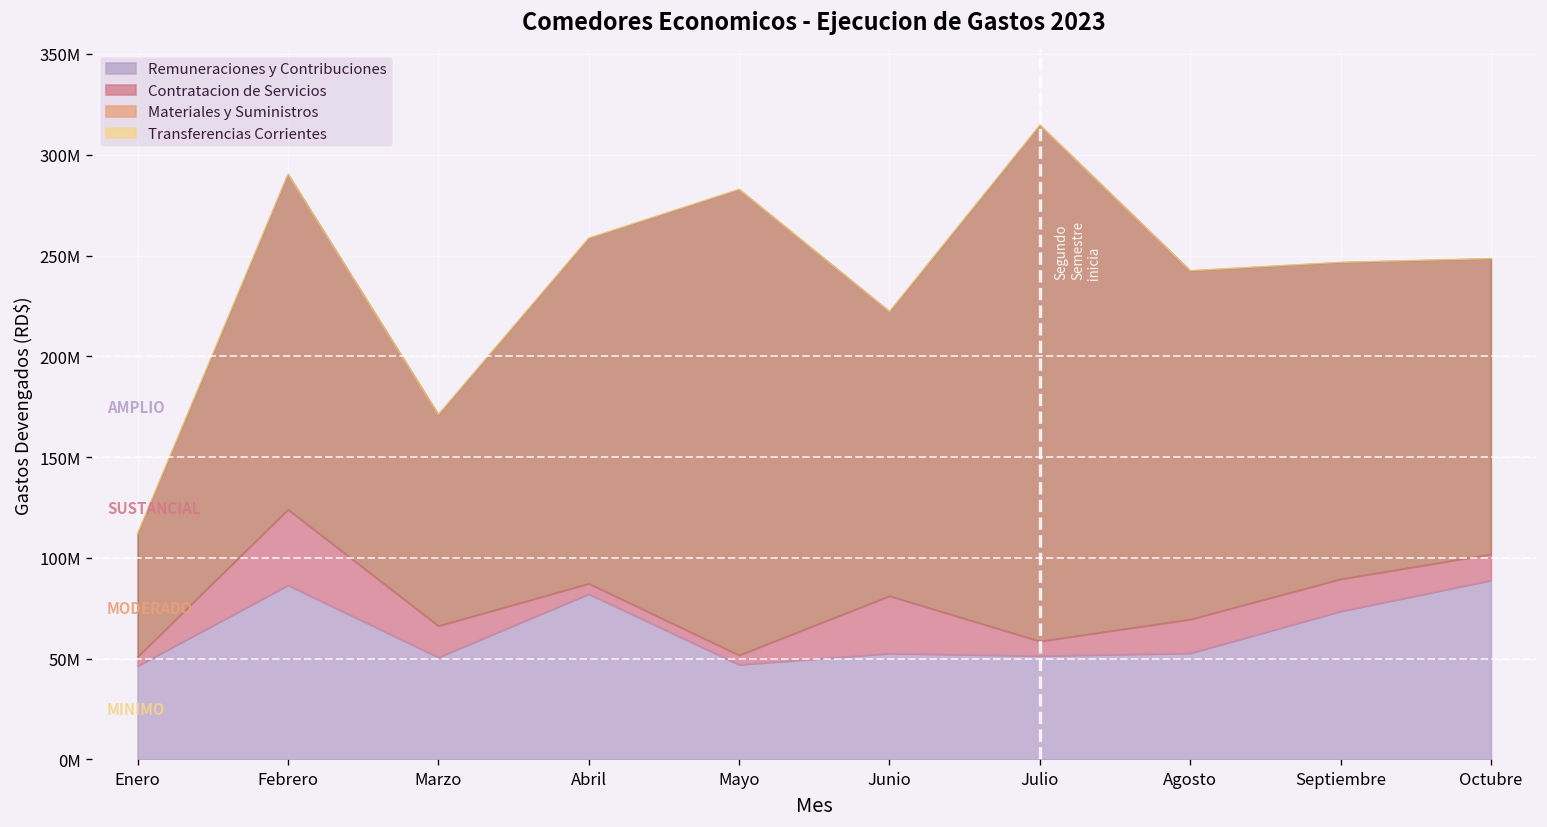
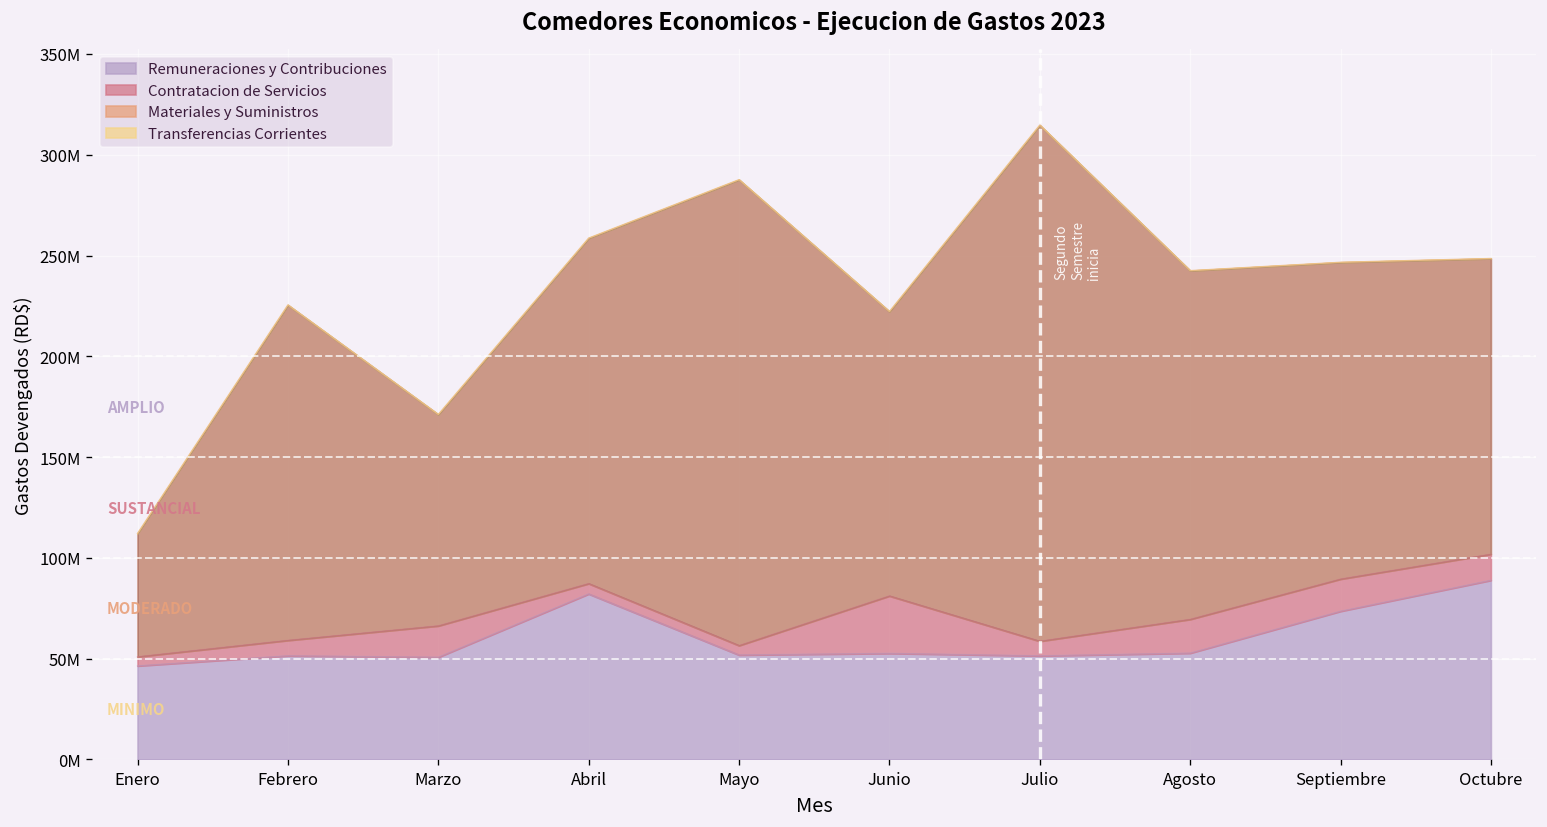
  {
    "Remuneraciones y Contribuciones": {
      "Enero": 46000000,
-     "Febrero": 86000000,
+     "Febrero": 51000000,
      "Marzo": 51000000,
      "Abril": 82000000,
-     "Mayo": 47000000,
+     "Mayo": 52000000,
      "Junio": 53000000,
      "Julio": 51000000,
      "Agosto": 53000000,
      "Septiembre": 74000000,
      "Octubre": 89000000
    },
    "Contratacion de Servicios": {
      "Enero": 5000000,
-     "Febrero": 38000000,
+     "Febrero": 8000000,
      "Marzo": 16000000,
      "Abril": 5000000,
      "Mayo": 5000000,
      "Junio": 28000000,
      "Julio": 7000000,
      "Agosto": 17000000,
      "Septiembre": 16000000,
      "Octubre": 13000000
    }
  }
